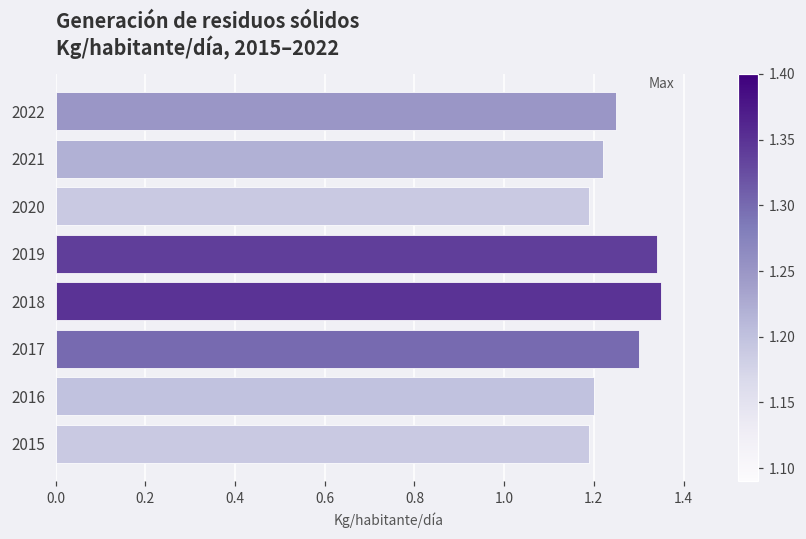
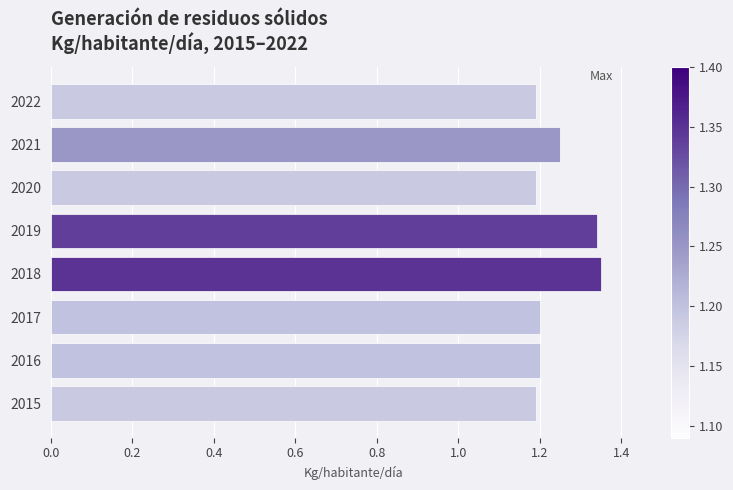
  {
-   "2022": 1.25,
-   "2021": 1.22,
+   "2022": 1.19,
+   "2021": 1.25,
    "2020": 1.19,
    "2019": 1.34,
    "2018": 1.35,
-   "2017": 1.3,
+   "2017": 1.2,
    "2016": 1.20,
    "2015": 1.19
  }
